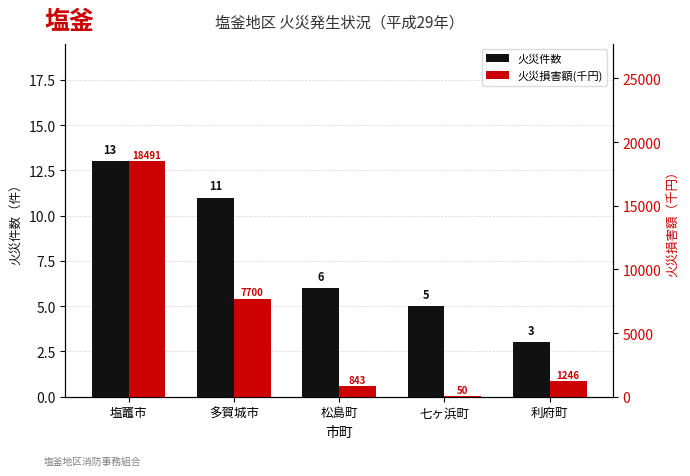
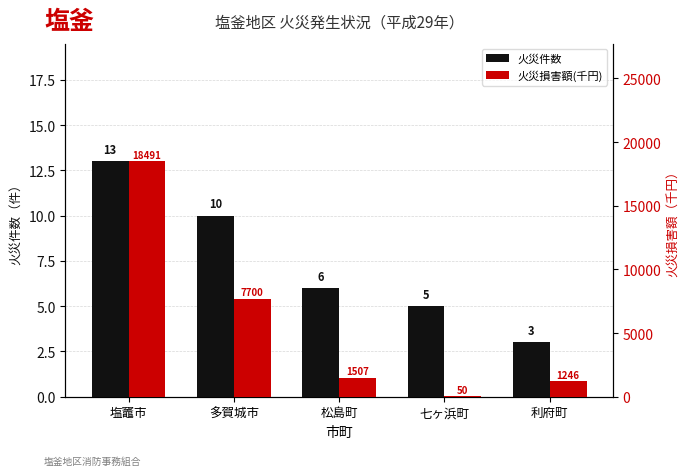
  {
    "火災件数": {
      "塩竈市": 13,
-     "多賀城市": 11,
+     "多賀城市": 10,
      "松島町": 6,
      "七ヶ浜町": 5,
      "利府町": 3
    },
    "火災損害額(千円)": {
      "塩竈市": 18491,
      "多賀城市": 7700,
-     "松島町": 843,
+     "松島町": 1507,
      "七ヶ浜町": 50,
      "利府町": 1246
    }
  }
